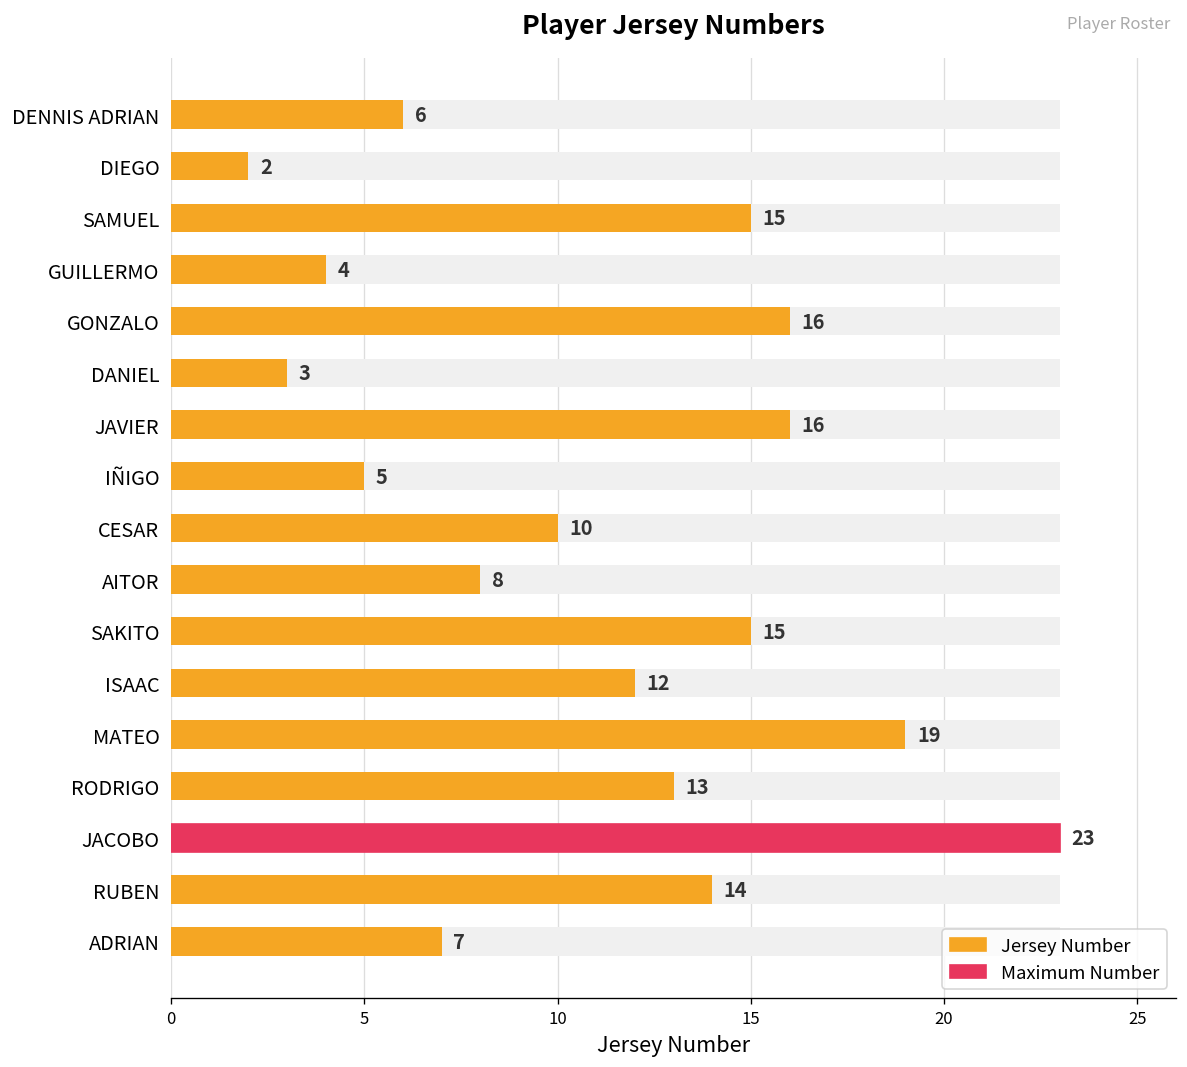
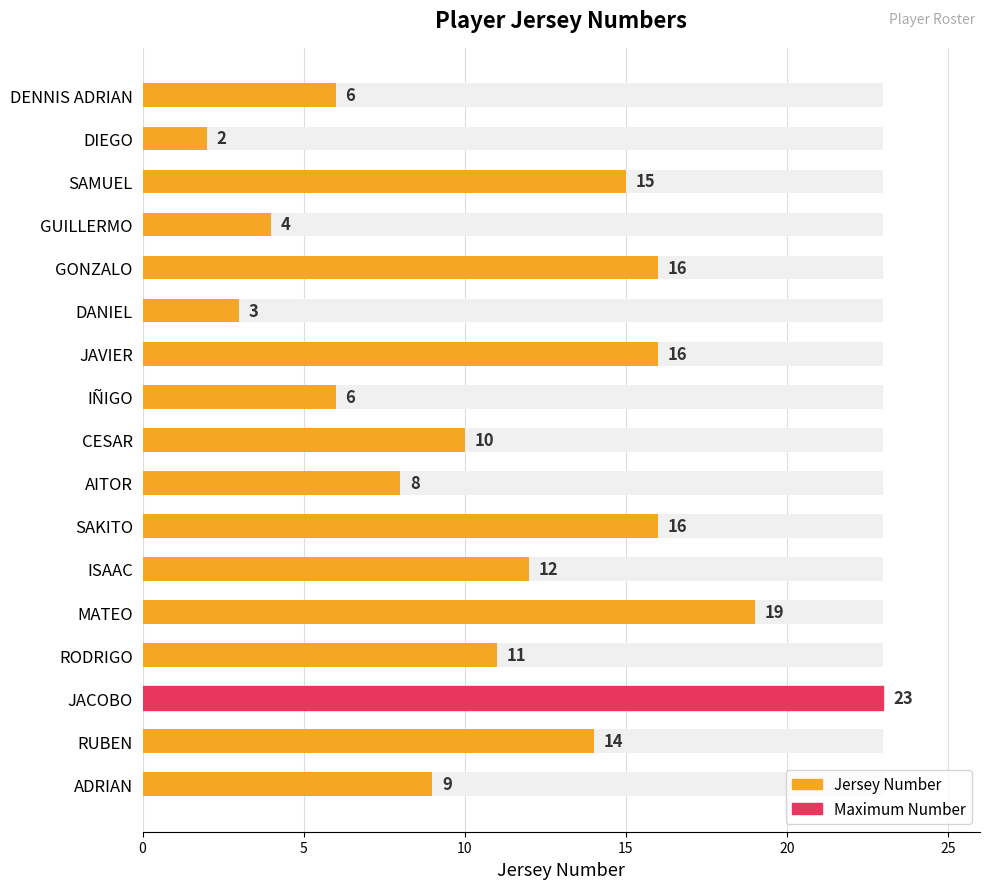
  {
    "Jersey Number": {
-     "IÑIGO": 5,
-     "SAKITO": 15,
-     "RODRIGO": 13,
+     "IÑIGO": 6,
+     "SAKITO": 16,
+     "RODRIGO": 11,
      "JACOBO": 23,
-     "ADRIAN": 7
+     "ADRIAN": 9
    }
  }
